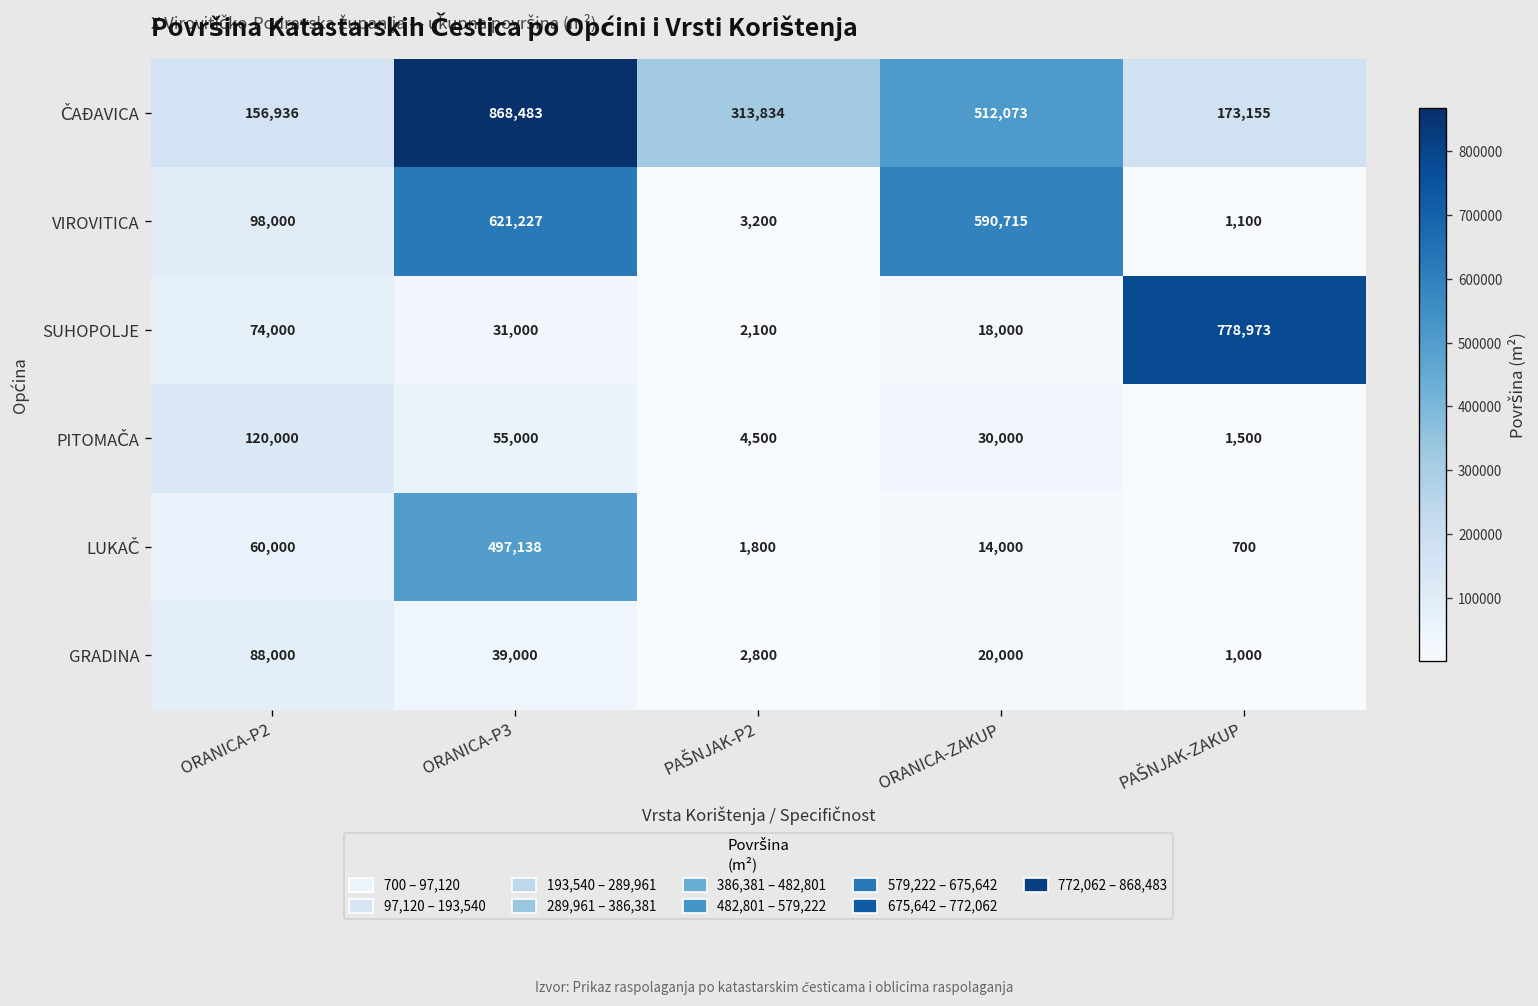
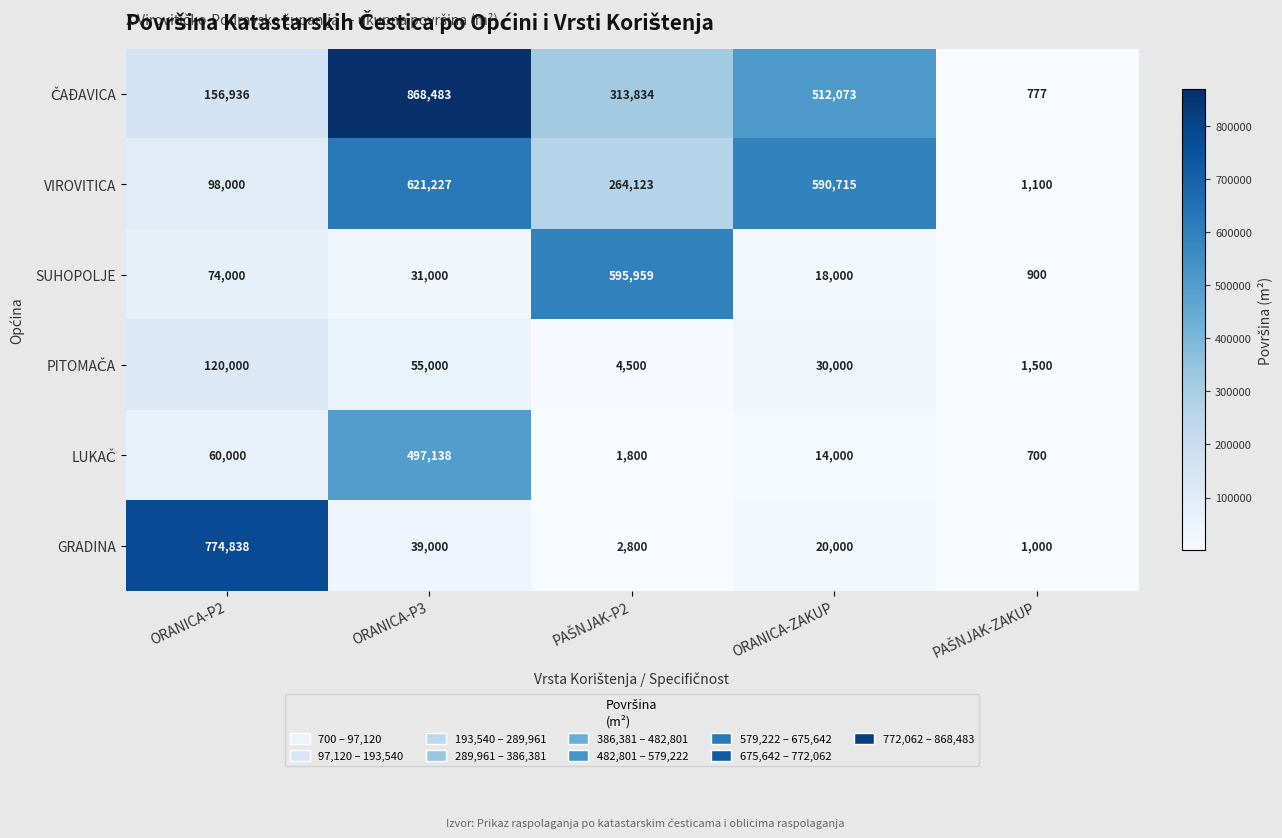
  {
    "ČAĐAVICA": {
      "ORANICA-P2": "156,936",
      "ORANICA-P3": "868,483",
      "PAŠNJAK-P2": "313,834",
      "ORANICA-ZAKUP": "512,073",
-     "PAŠNJAK-ZAKUP": "173,155"
+     "PAŠNJAK-ZAKUP": "777"
    },
    "VIROVITICA": {
      "ORANICA-P2": "98,000",
      "ORANICA-P3": "621,227",
-     "PAŠNJAK-P2": "3,200",
+     "PAŠNJAK-P2": "264,123",
      "ORANICA-ZAKUP": "590,715",
      "PAŠNJAK-ZAKUP": "1,100"
    },
    "SUHOPOLJE": {
      "ORANICA-P2": "74,000",
      "ORANICA-P3": "31,000",
-     "PAŠNJAK-P2": "2,100",
+     "PAŠNJAK-P2": "595,959",
      "ORANICA-ZAKUP": "18,000",
-     "PAŠNJAK-ZAKUP": "778,973"
+     "PAŠNJAK-ZAKUP": "900"
    },
    "PITOMAČA": {
      "ORANICA-P2": "120,000",
      "ORANICA-P3": "55,000",
      "PAŠNJAK-P2": "4,500",
      "ORANICA-ZAKUP": "30,000",
      "PAŠNJAK-ZAKUP": "1,500"
    },
    "LUKAČ": {
      "ORANICA-P2": "60,000",
      "ORANICA-P3": "497,138",
      "PAŠNJAK-P2": "1,800",
      "ORANICA-ZAKUP": "14,000",
      "PAŠNJAK-ZAKUP": "700"
    },
    "GRADINA": {
-     "ORANICA-P2": "88,000",
+     "ORANICA-P2": "774,838",
      "ORANICA-P3": "39,000",
      "PAŠNJAK-P2": "2,800",
      "ORANICA-ZAKUP": "20,000",
      "PAŠNJAK-ZAKUP": "1,000"
    }
  }
